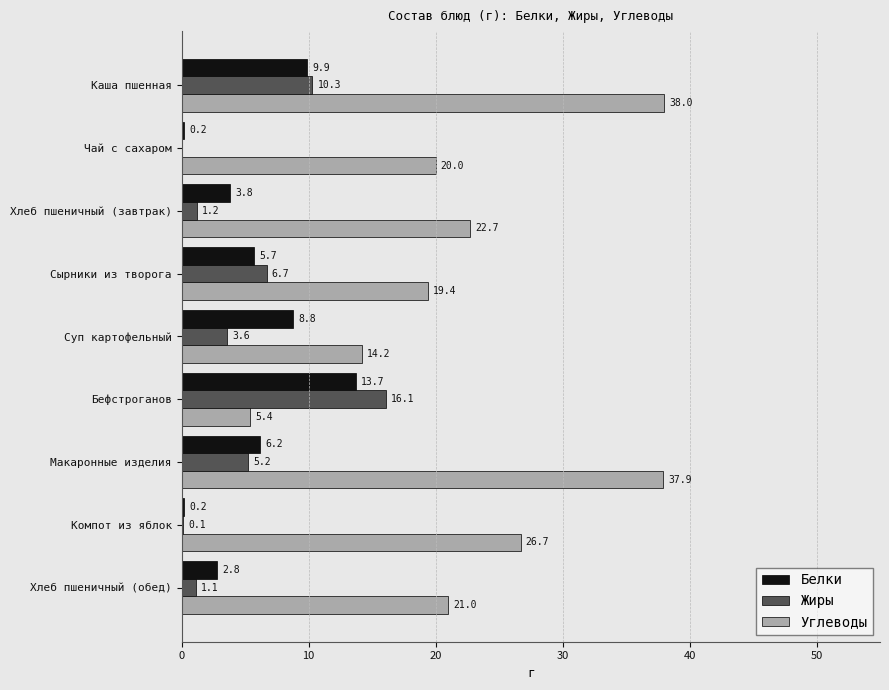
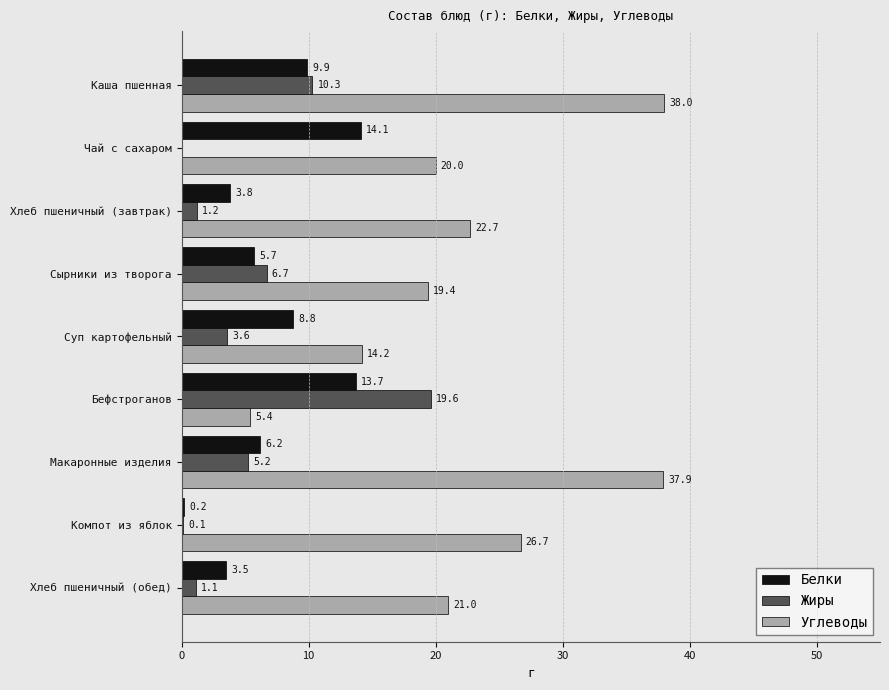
  {
    "Белки": {
      "Каша пшенная": 9.9,
-     "Чай с сахаром": 0.2,
+     "Чай с сахаром": 14.1,
      "Хлеб пшеничный (завтрак)": 3.8,
      "Сырники из творога": 5.7,
      "Суп картофельный": 8.8,
      "Бефстроганов": 13.7,
      "Макаронные изделия": 6.2,
      "Компот из яблок": 0.2,
-     "Хлеб пшеничный (обед)": 2.8
+     "Хлеб пшеничный (обед)": 3.5
    },
    "Жиры": {
      "Каша пшенная": 10.3,
      "Хлеб пшеничный (завтрак)": 1.2,
      "Сырники из творога": 6.7,
      "Суп картофельный": 3.6,
-     "Бефстроганов": 16.1,
+     "Бефстроганов": 19.6,
      "Макаронные изделия": 5.2,
      "Компот из яблок": 0.1,
      "Хлеб пшеничный (обед)": 1.1
    },
    "Углеводы": {
      "Каша пшенная": 38.0,
      "Чай с сахаром": 20.0,
      "Хлеб пшеничный (завтрак)": 22.7,
      "Сырники из творога": 19.4,
      "Суп картофельный": 14.2,
      "Бефстроганов": 5.4,
      "Макаронные изделия": 37.9,
      "Компот из яблок": 26.7,
      "Хлеб пшеничный (обед)": 21.0
    }
  }
